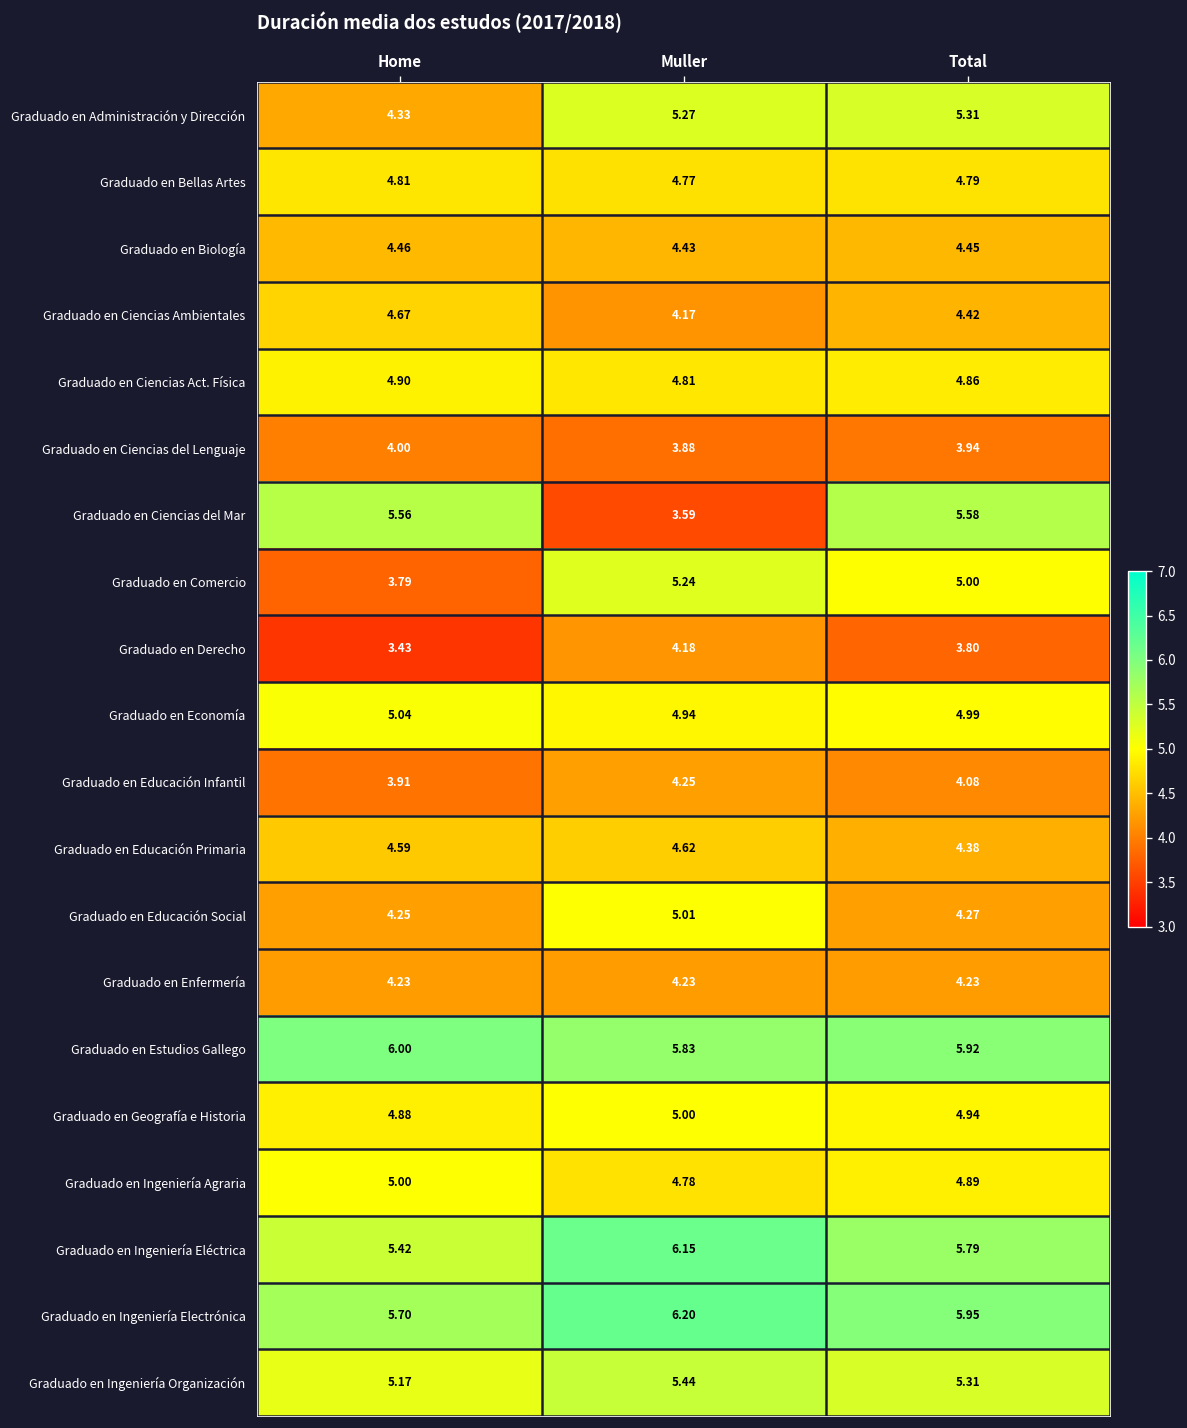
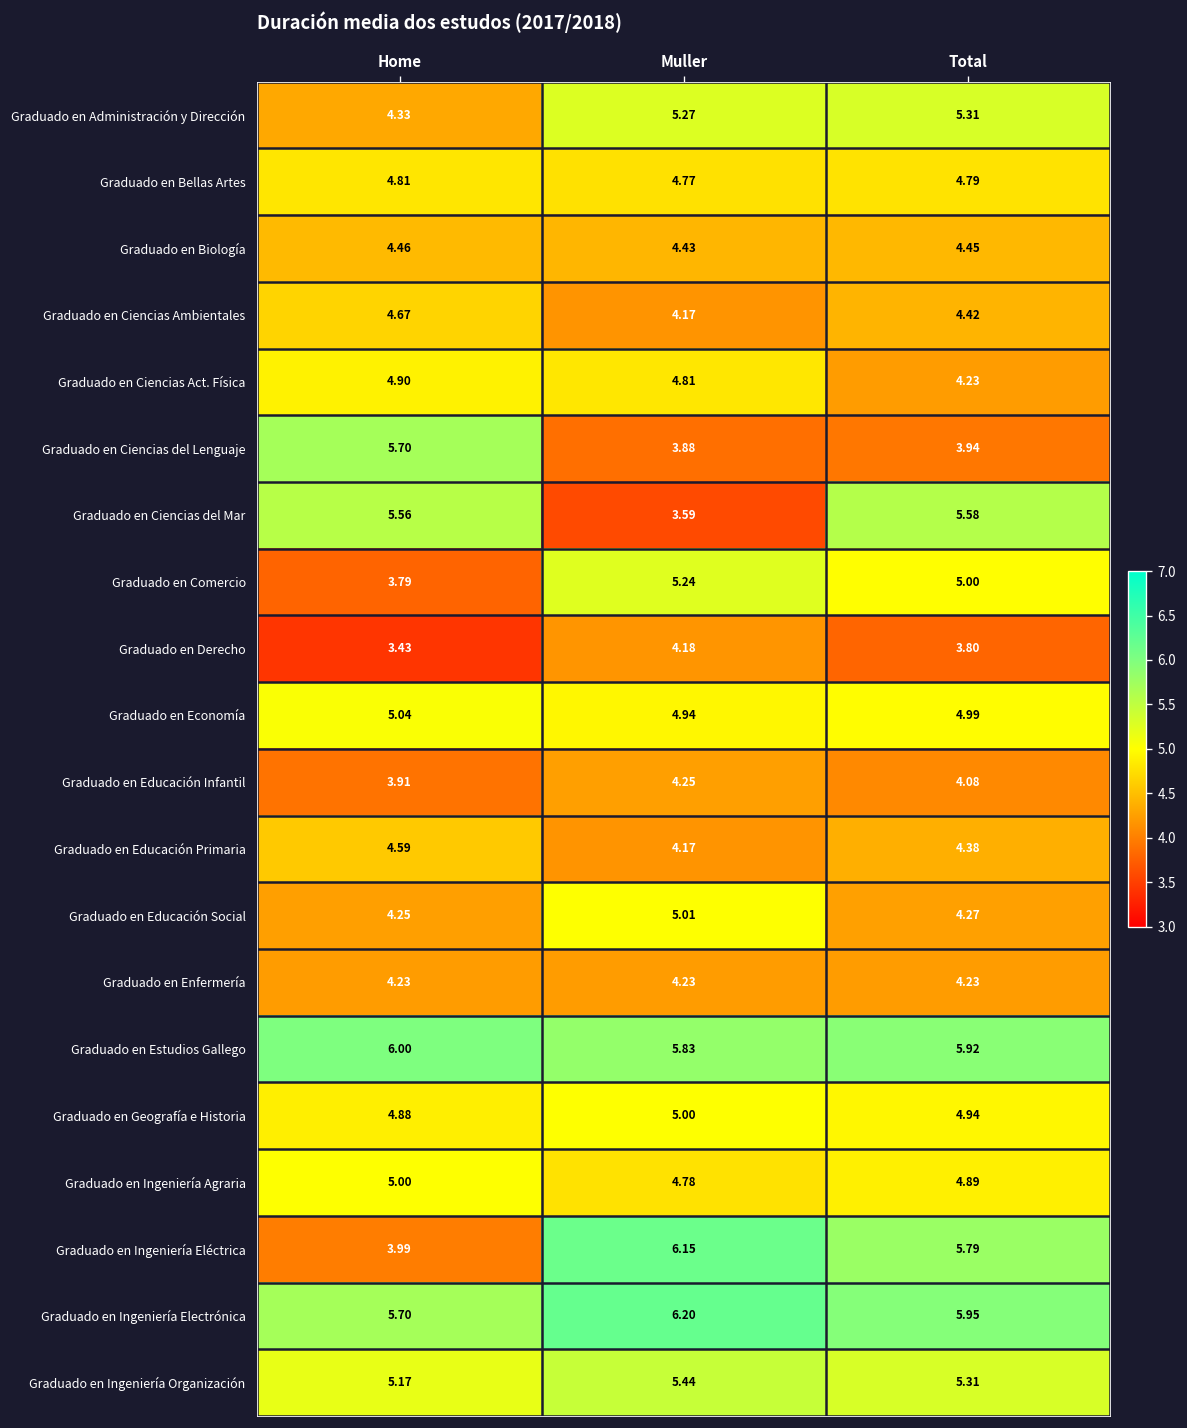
  {
    "Graduado en Administración y Dirección": {
      "Home": 4.33,
      "Muller": 5.27,
      "Total": 5.31
    },
    "Graduado en Bellas Artes": {
      "Home": 4.81,
      "Muller": 4.77,
      "Total": 4.79
    },
    "Graduado en Biología": {
      "Home": 4.46,
      "Muller": 4.43,
      "Total": 4.45
    },
    "Graduado en Ciencias Ambientales": {
      "Home": 4.67,
      "Muller": 4.17,
      "Total": 4.42
    },
    "Graduado en Ciencias Act. Física": {
      "Home": 4.90,
      "Muller": 4.81,
-     "Total": 4.86
+     "Total": 4.23
    },
    "Graduado en Ciencias del Lenguaje": {
-     "Home": 4.00,
+     "Home": 5.70,
      "Muller": 3.88,
      "Total": 3.94
    },
    "Graduado en Ciencias del Mar": {
      "Home": 5.56,
      "Muller": 3.59,
      "Total": 5.58
    },
    "Graduado en Comercio": {
      "Home": 3.79,
      "Muller": 5.24,
      "Total": 5.00
    },
    "Graduado en Derecho": {
      "Home": 3.43,
      "Muller": 4.18,
      "Total": 3.80
    },
    "Graduado en Economía": {
      "Home": 5.04,
      "Muller": 4.94,
      "Total": 4.99
    },
    "Graduado en Educación Infantil": {
      "Home": 3.91,
      "Muller": 4.25,
      "Total": 4.08
    },
    "Graduado en Educación Primaria": {
      "Home": 4.59,
-     "Muller": 4.62,
+     "Muller": 4.17,
      "Total": 4.38
    },
    "Graduado en Educación Social": {
      "Home": 4.25,
      "Muller": 5.01,
      "Total": 4.27
    },
    "Graduado en Enfermería": {
      "Home": 4.23,
      "Muller": 4.23,
      "Total": 4.23
    },
    "Graduado en Estudios Gallego": {
      "Home": 6.00,
      "Muller": 5.83,
      "Total": 5.92
    },
    "Graduado en Geografía e Historia": {
      "Home": 4.88,
      "Muller": 5.00,
      "Total": 4.94
    },
    "Graduado en Ingeniería Agraria": {
      "Home": 5.00,
      "Muller": 4.78,
      "Total": 4.89
    },
    "Graduado en Ingeniería Eléctrica": {
-     "Home": 5.42,
+     "Home": 3.99,
      "Muller": 6.15,
      "Total": 5.79
    },
    "Graduado en Ingeniería Electrónica": {
      "Home": 5.70,
      "Muller": 6.20,
      "Total": 5.95
    },
    "Graduado en Ingeniería Organización": {
      "Home": 5.17,
      "Muller": 5.44,
      "Total": 5.31
    }
  }
